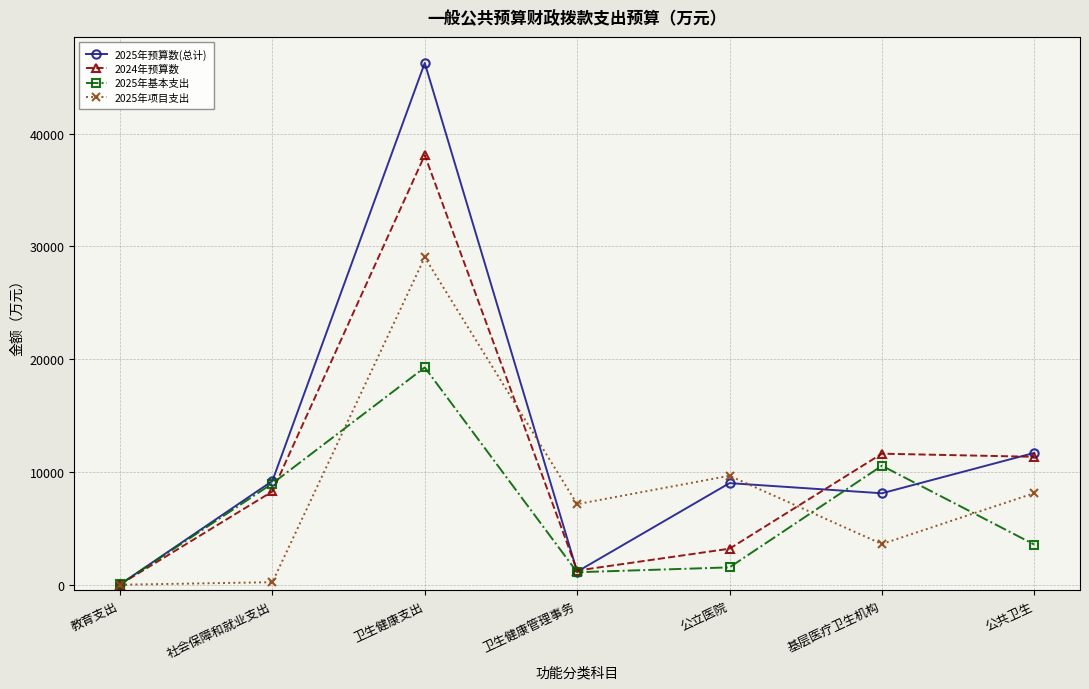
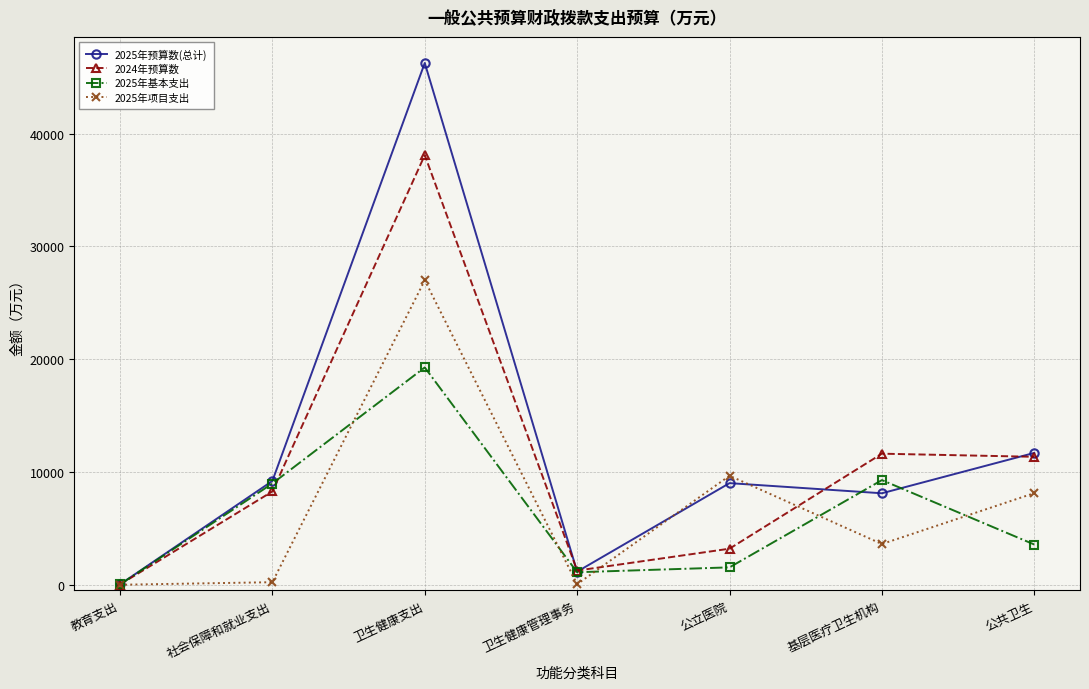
  {
    "2025年预算数(总计)": {
      "卫生健康支出": 46300,
      "公立医院": 9000,
      "基层医疗卫生机构": 8100,
      "公共卫生": 11700
    },
    "2024年预算数": {
      "社会保障和就业支出": 8300,
      "卫生健康支出": 38100,
      "公立医院": 3200,
      "基层医疗卫生机构": 11600,
      "公共卫生": 11300
    },
    "2025年基本支出": {
      "卫生健康支出": 19300,
      "公立医院": 1500,
-     "基层医疗卫生机构": 10500,
+     "基层医疗卫生机构": 9300,
      "公共卫生": 3600
    },
    "2025年项目支出": {
      "社会保障和就业支出": 200,
-     "卫生健康支出": 29000,
-     "卫生健康管理事务": 7100,
+     "卫生健康支出": 27000,
+     "卫生健康管理事务": 100,
      "公立医院": 9700,
      "基层医疗卫生机构": 3600,
      "公共卫生": 8100
    }
  }
